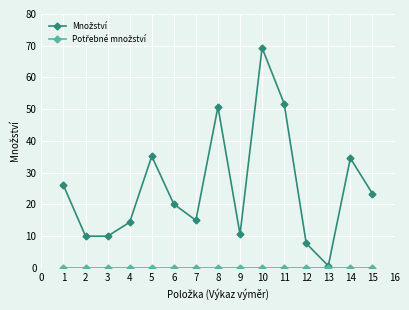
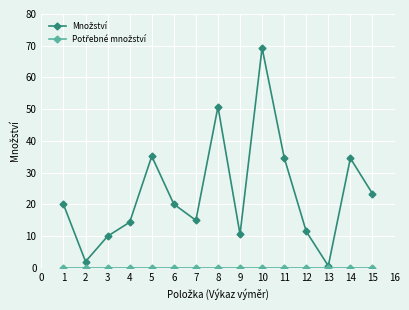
  {
    "Množství": {
-     "1": 26,
-     "2": 10,
+     "1": 20,
+     "2": 2,
      "3": 10,
      "4": 14,
      "5": 35,
      "6": 20,
      "7": 15,
      "8": 51,
      "9": 11,
      "10": 69,
-     "11": 52,
-     "12": 8,
+     "11": 35,
+     "12": 12,
      "14": 35,
      "15": 23
    },
    "Potřebné množství": {
      "1": 0,
      "2": 0,
      "3": 0,
      "4": 0,
      "5": 0,
      "6": 0,
      "7": 0,
      "8": 0,
      "9": 0,
      "10": 0,
      "11": 0,
      "12": 0,
      "14": 0,
      "15": 0
    }
  }
